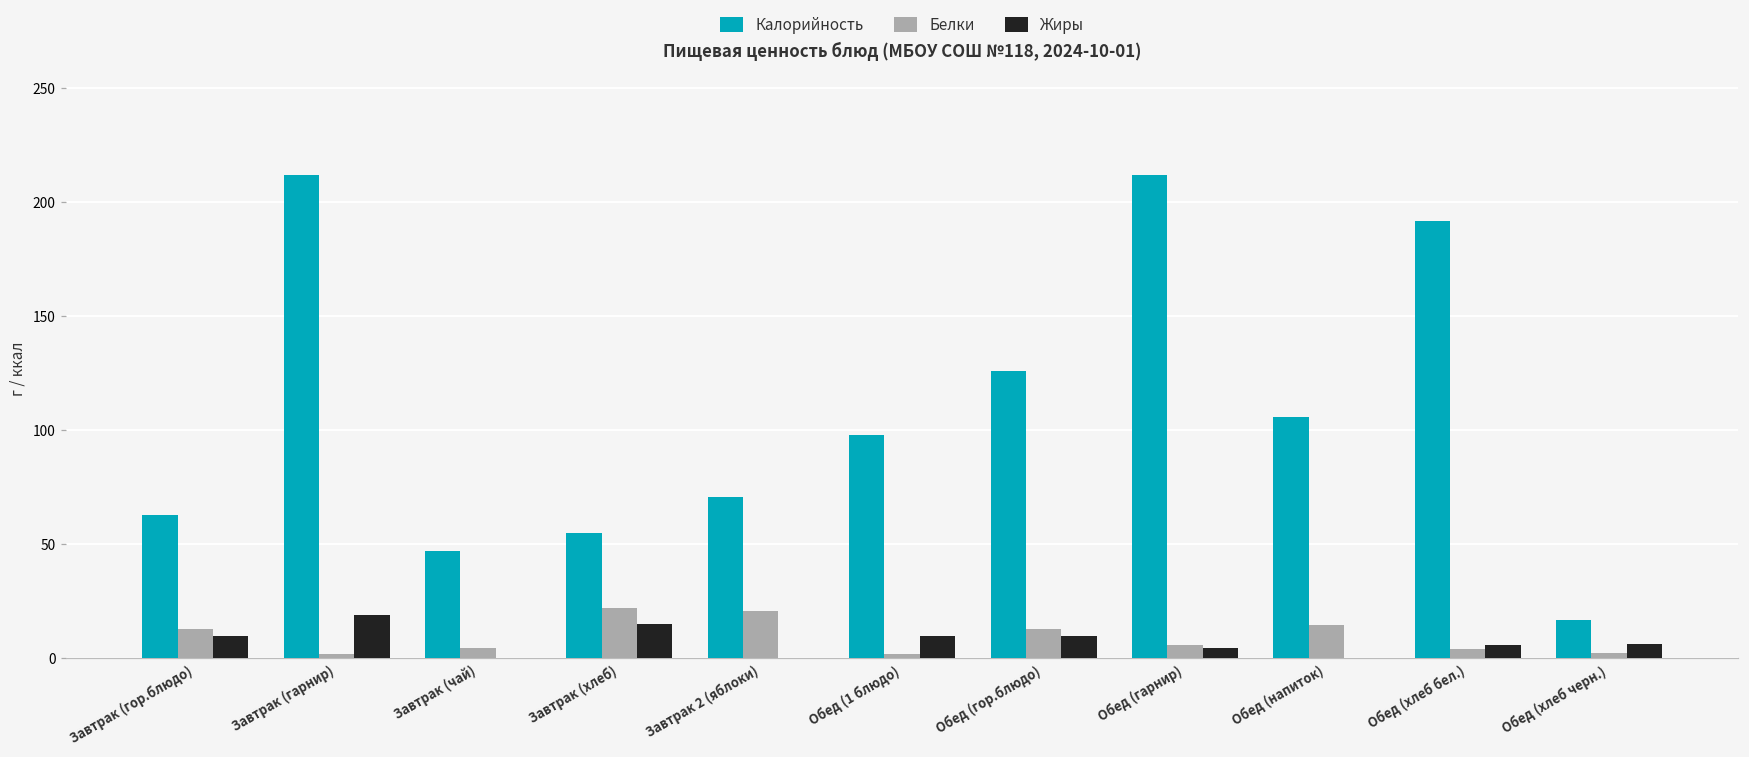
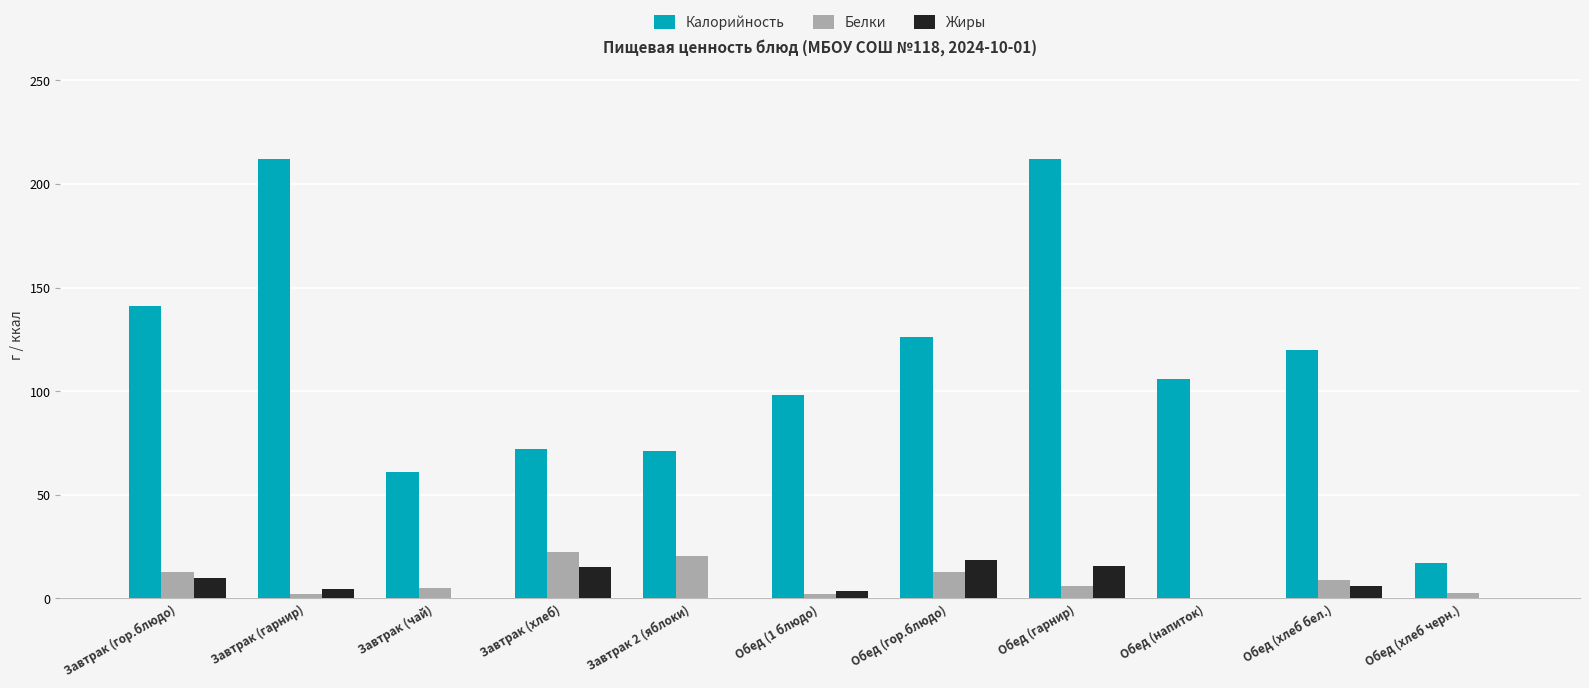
  {
    "Калорийность": {
-     "Завтрак (гор.блюдо)": 63,
+     "Завтрак (гор.блюдо)": 141,
      "Завтрак (гарнир)": 212,
-     "Завтрак (чай)": 47,
-     "Завтрак (хлеб)": 55,
+     "Завтрак (чай)": 61,
+     "Завтрак (хлеб)": 72,
      "Завтрак 2 (яблоки)": 71,
      "Обед (1 блюдо)": 98,
      "Обед (гор.блюдо)": 126,
      "Обед (гарнир)": 212,
      "Обед (напиток)": 106,
-     "Обед (хлеб бел.)": 192,
+     "Обед (хлеб бел.)": 120,
      "Обед (хлеб черн.)": 17
    },
    "Белки": {
      "Завтрак (гор.блюдо)": 13,
      "Завтрак (гарнир)": 2,
      "Завтрак (чай)": 5,
      "Завтрак (хлеб)": 22,
      "Завтрак 2 (яблоки)": 21,
      "Обед (1 блюдо)": 2,
      "Обед (гор.блюдо)": 13,
      "Обед (гарнир)": 6,
-     "Обед (напиток)": 14,
-     "Обед (хлеб бел.)": 4,
+     "Обед (напиток)": 0,
+     "Обед (хлеб бел.)": 9,
      "Обед (хлеб черн.)": 2
    },
    "Жиры": {
      "Завтрак (гор.блюдо)": 10,
-     "Завтрак (гарнир)": 19,
+     "Завтрак (гарнир)": 4,
      "Завтрак (хлеб)": 15,
      "Завтрак 2 (яблоки)": 0,
-     "Обед (1 блюдо)": 10,
-     "Обед (гор.блюдо)": 10,
-     "Обед (гарнир)": 4,
+     "Обед (1 блюдо)": 4,
+     "Обед (гор.блюдо)": 19,
+     "Обед (гарнир)": 16,
      "Обед (хлеб бел.)": 6,
-     "Обед (хлеб черн.)": 6
+     "Обед (хлеб черн.)": 0
    }
  }
